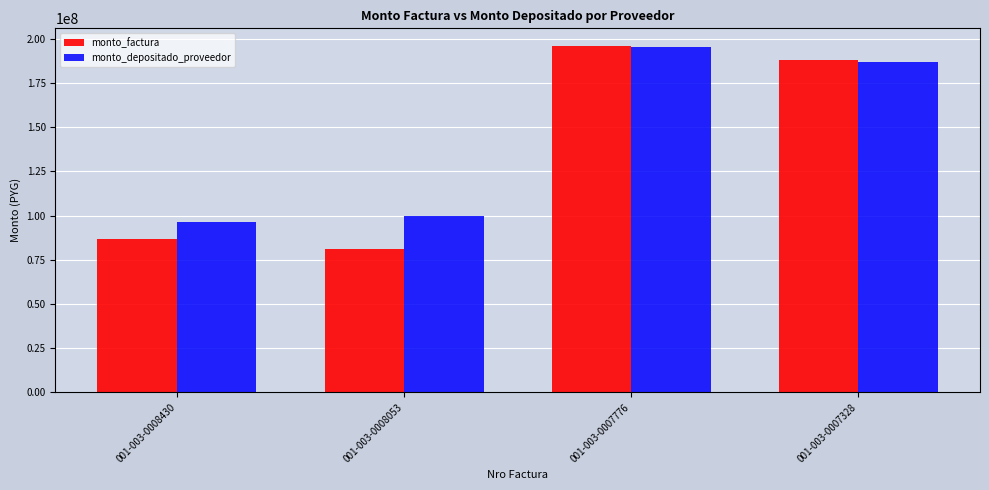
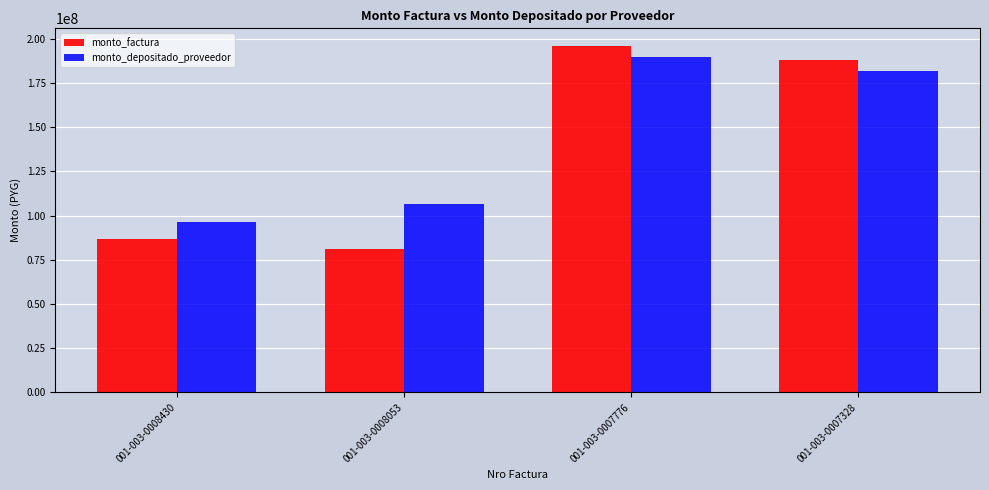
  {
    "monto_factura": {
      "001-003-0008430": 87000000,
      "001-003-0008053": 81000000,
      "001-003-0007776": 196000000,
      "001-003-0007328": 188000000
    },
    "monto_depositado_proveedor": {
      "001-003-0008430": 97000000,
-     "001-003-0008053": 100000000,
-     "001-003-0007776": 195000000,
-     "001-003-0007328": 187000000
+     "001-003-0008053": 106000000,
+     "001-003-0007776": 190000000,
+     "001-003-0007328": 182000000
    }
  }
